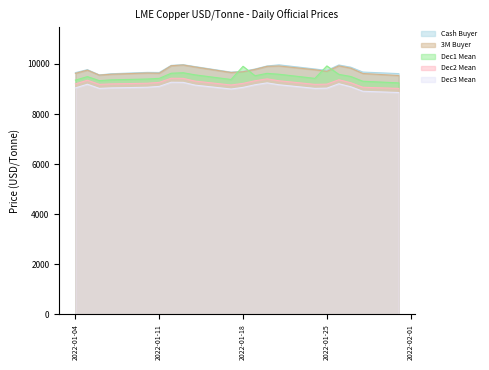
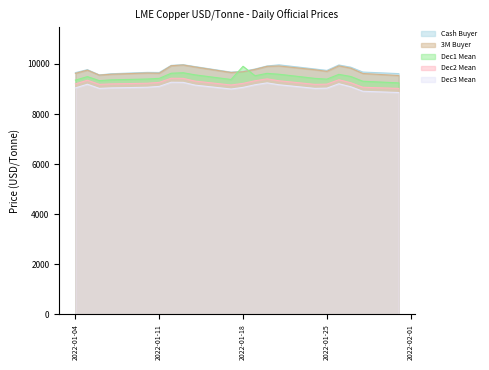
  {
    "Dec1 Mean": {
      "2022-01-04": 9400,
      "2022-01-11": 9400,
      "2022-01-18": 9900,
-     "2022-01-25": 9900
+     "2022-01-25": 9400
    }
  }
